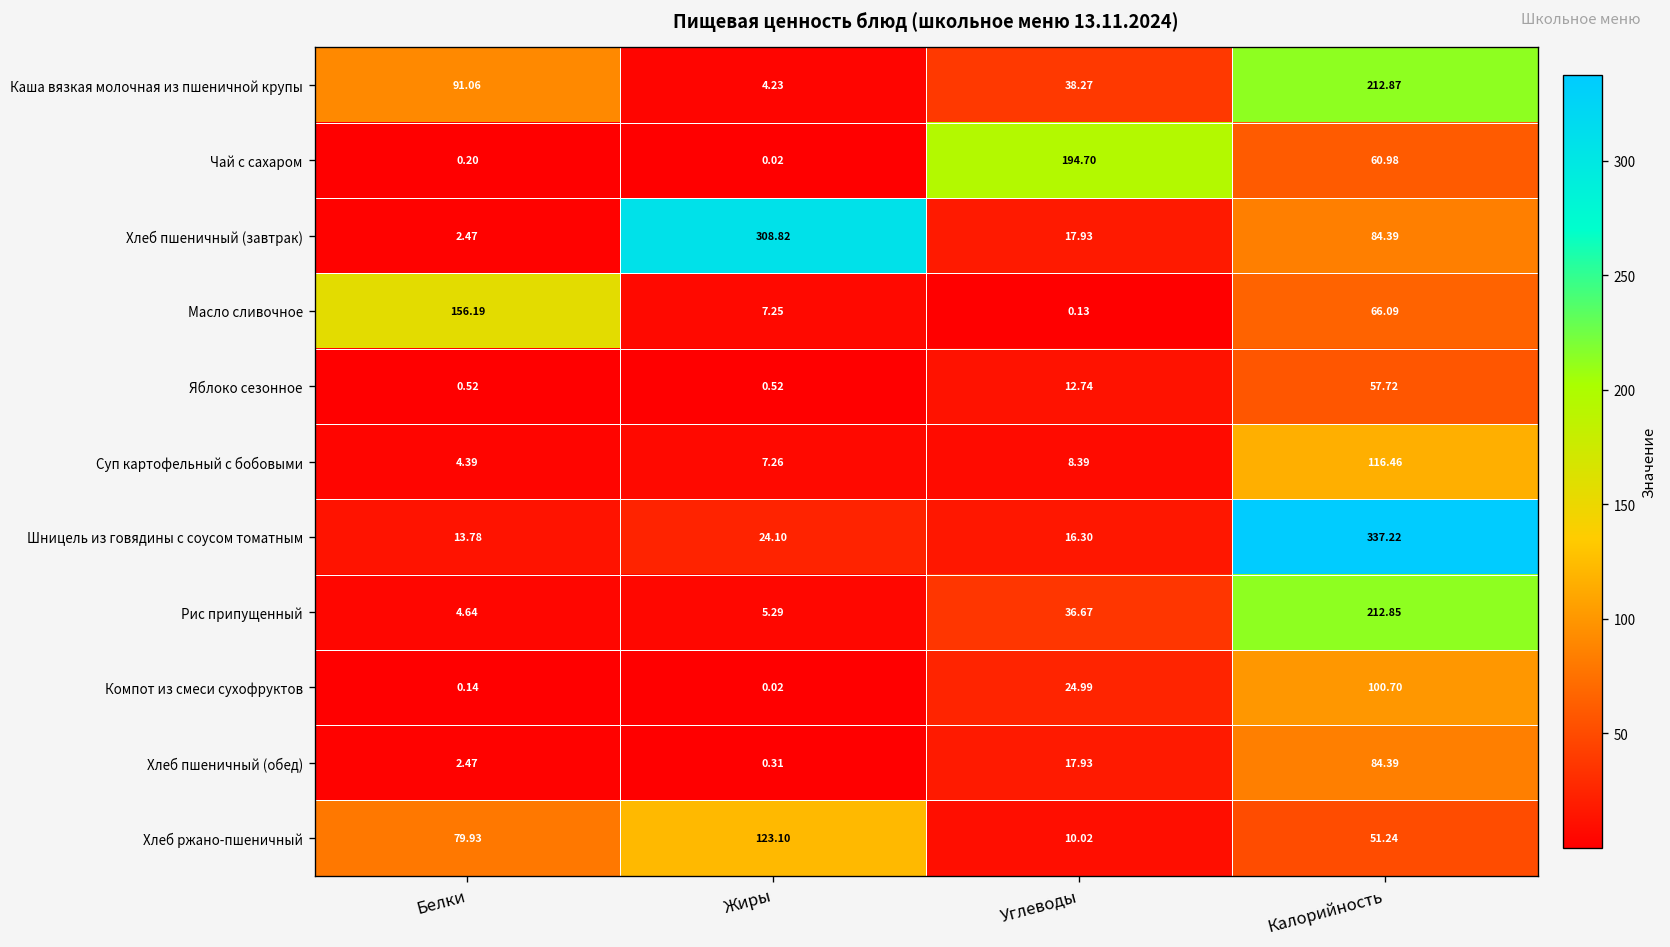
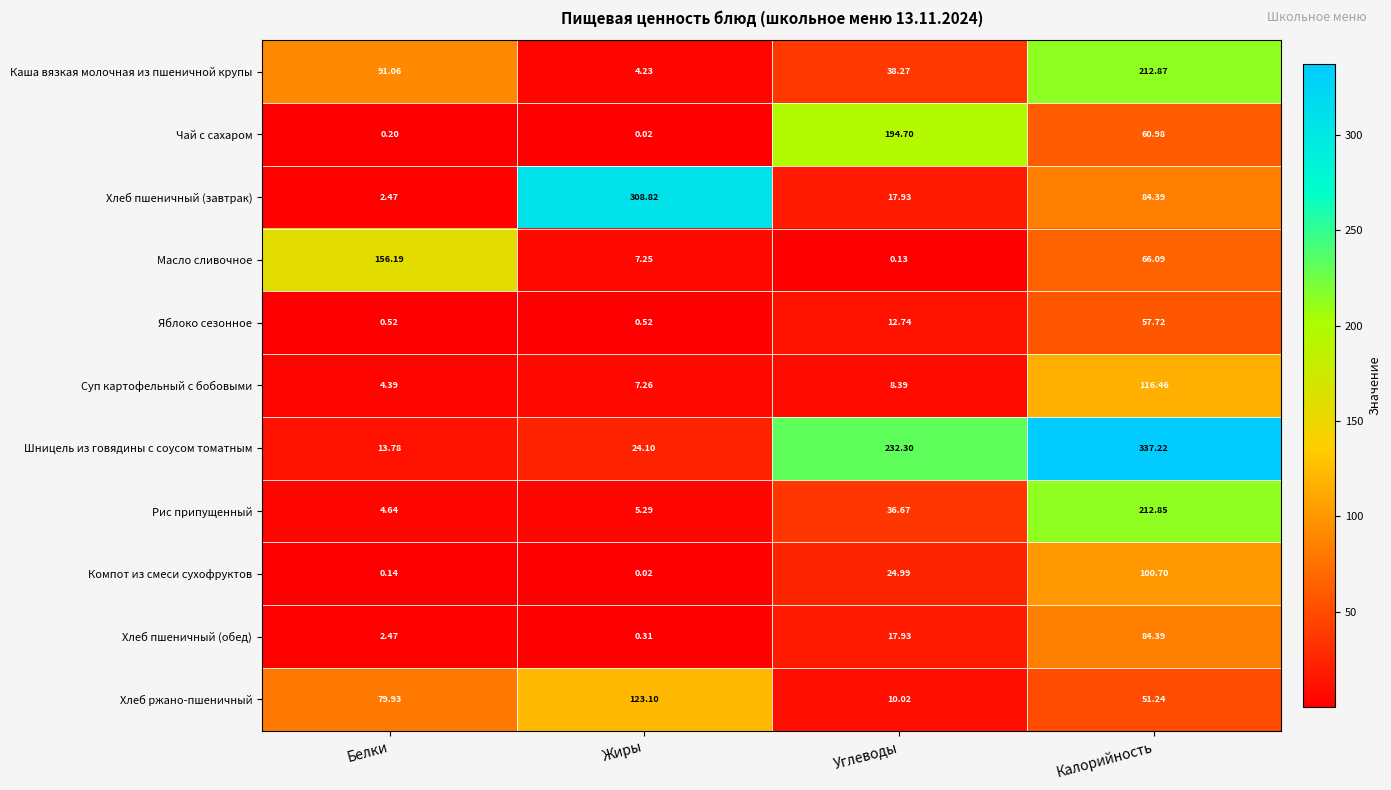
  {
    "Каша вязкая молочная из пшеничной крупы": {
      "Белки": 91.06,
      "Жиры": 4.23,
      "Углеводы": 38.27,
      "Калорийность": 212.87
    },
    "Чай с сахаром": {
      "Белки": 0.20,
      "Жиры": 0.02,
      "Углеводы": 194.70,
      "Калорийность": 60.98
    },
    "Хлеб пшеничный (завтрак)": {
      "Белки": 2.47,
      "Жиры": 308.82,
      "Углеводы": 17.93,
      "Калорийность": 84.39
    },
    "Масло сливочное": {
      "Белки": 156.19,
      "Жиры": 7.25,
      "Углеводы": 0.13,
      "Калорийность": 66.09
    },
    "Яблоко сезонное": {
      "Белки": 0.52,
      "Жиры": 0.52,
      "Углеводы": 12.74,
      "Калорийность": 57.72
    },
    "Суп картофельный с бобовыми": {
      "Белки": 4.39,
      "Жиры": 7.26,
      "Углеводы": 8.39,
      "Калорийность": 116.46
    },
    "Шницель из говядины с соусом томатным": {
      "Белки": 13.78,
      "Жиры": 24.10,
-     "Углеводы": 16.30,
+     "Углеводы": 232.30,
      "Калорийность": 337.22
    },
    "Рис припущенный": {
      "Белки": 4.64,
      "Жиры": 5.29,
      "Углеводы": 36.67,
      "Калорийность": 212.85
    },
    "Компот из смеси сухофруктов": {
      "Белки": 0.14,
      "Жиры": 0.02,
      "Углеводы": 24.99,
      "Калорийность": 100.70
    },
    "Хлеб пшеничный (обед)": {
      "Белки": 2.47,
      "Жиры": 0.31,
      "Углеводы": 17.93,
      "Калорийность": 84.39
    },
    "Хлеб ржано-пшеничный": {
      "Белки": 79.93,
      "Жиры": 123.10,
      "Углеводы": 10.02,
      "Калорийность": 51.24
    }
  }
